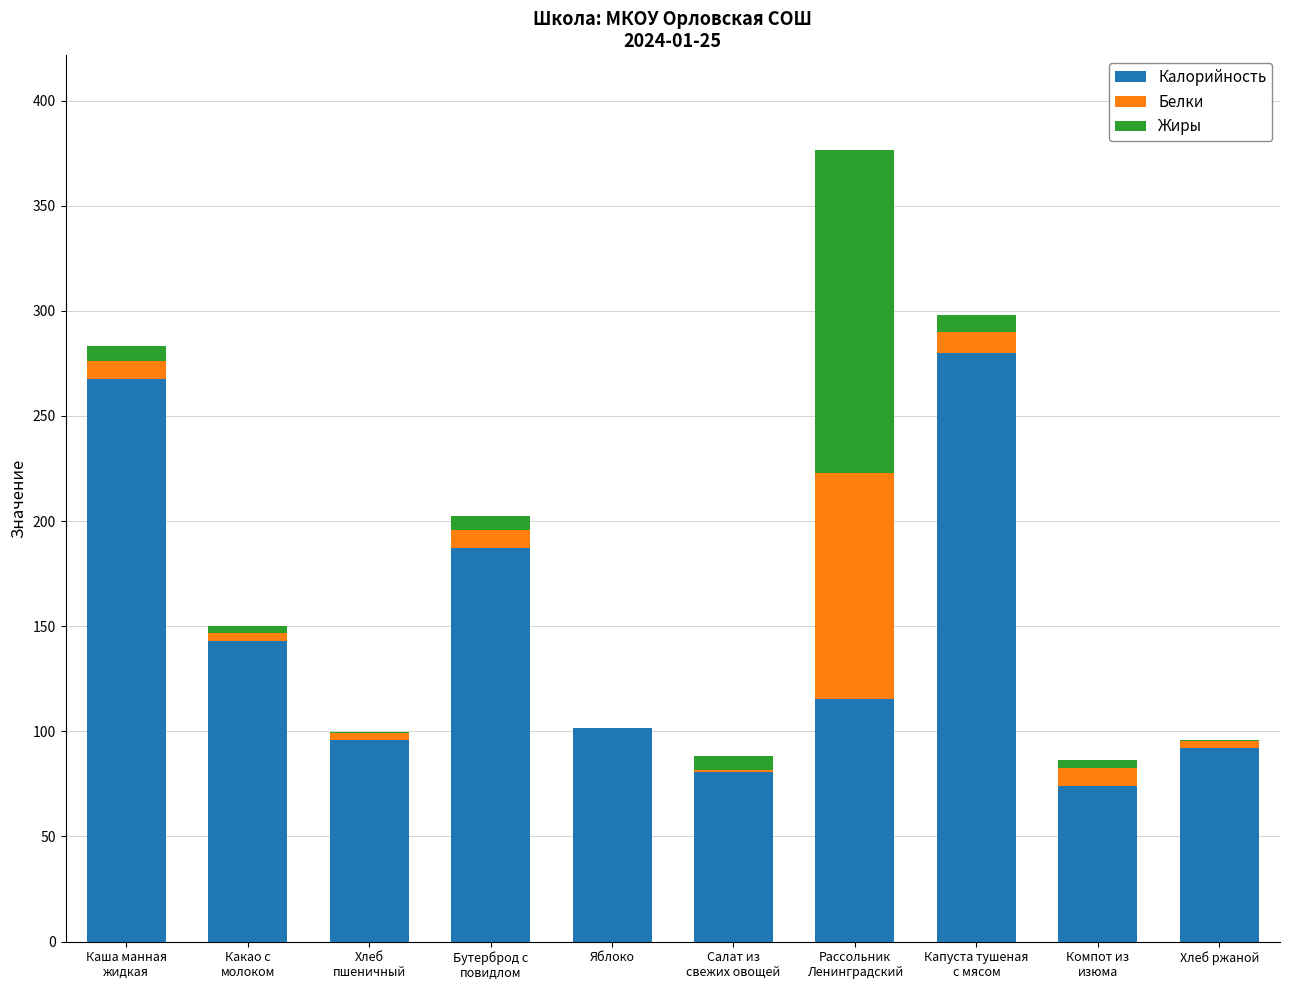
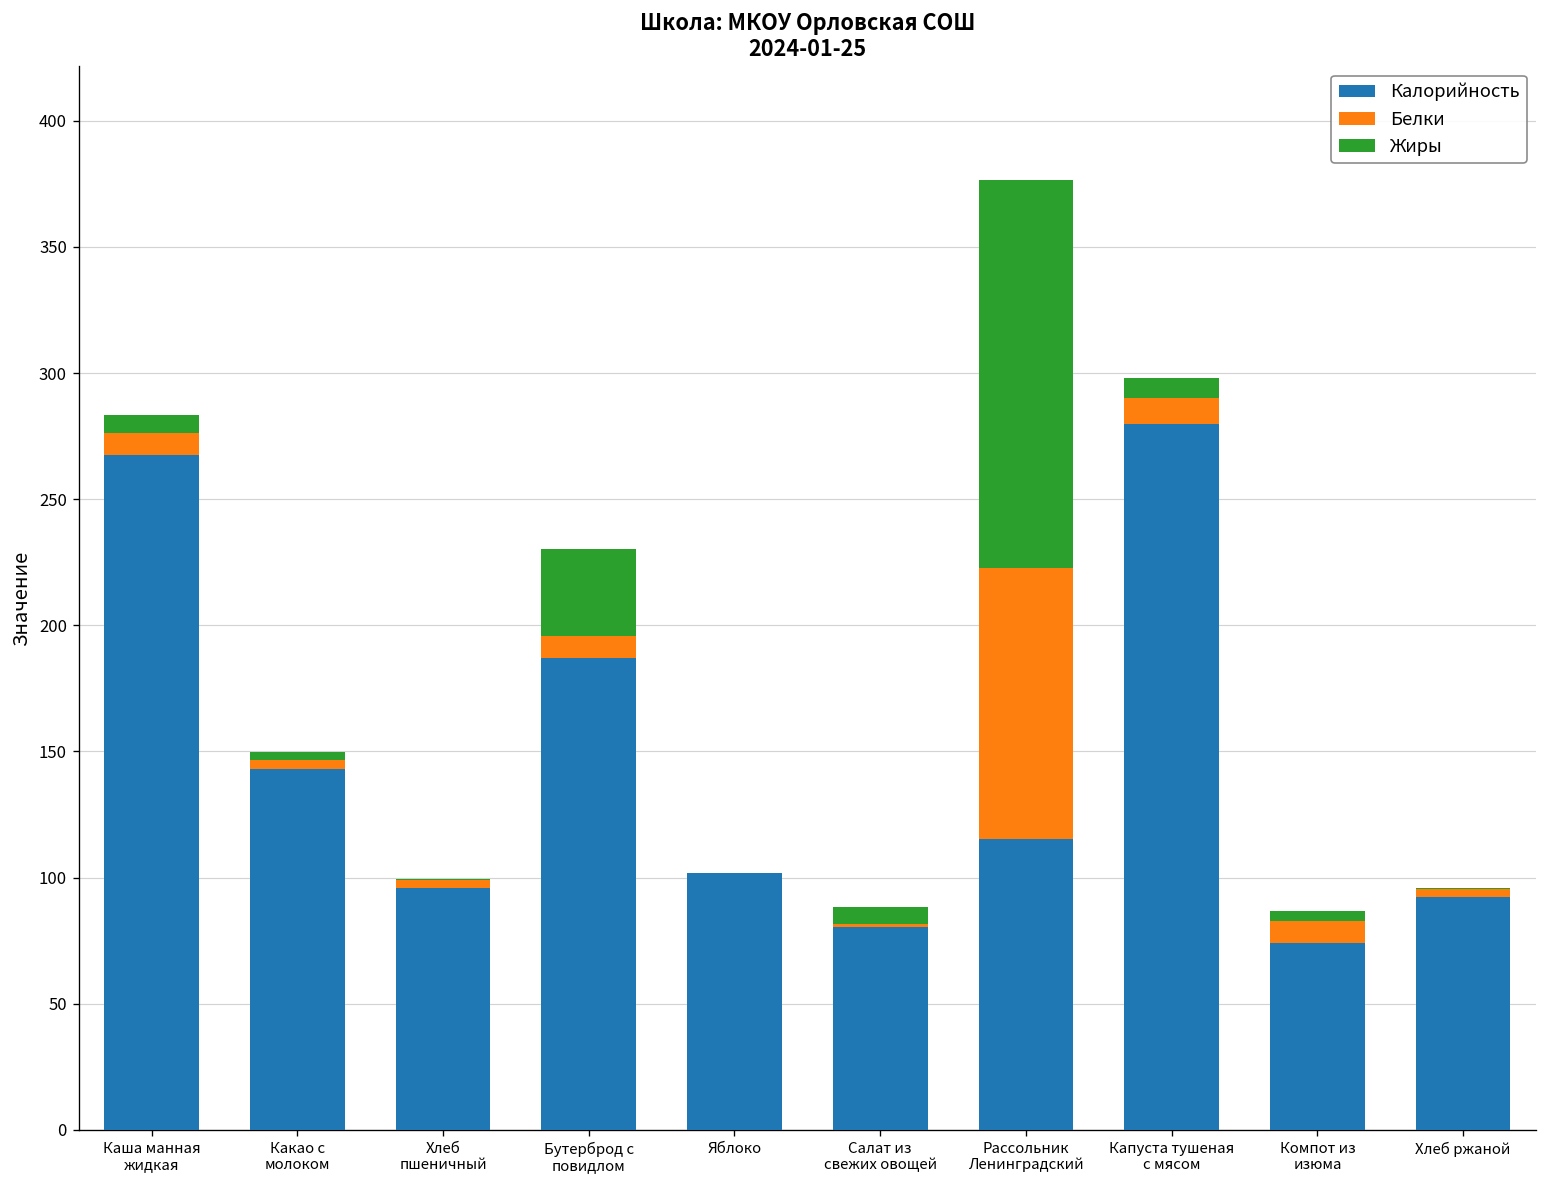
  {
    "Калорийность": {
      "Каша манная жидкая": 268,
      "Какао с молоком": 143,
      "Хлеб пшеничный": 96,
      "Бутерброд с повидлом": 187,
      "Яблоко": 102,
      "Салат из свежих овощей": 81,
      "Рассольник Ленинградский": 115,
      "Капуста тушеная с мясом": 280,
      "Компот из изюма": 74,
      "Хлеб ржаной": 92
    },
    "Белки": {
      "Каша манная жидкая": 9,
      "Какао с молоком": 4,
      "Хлеб пшеничный": 3,
      "Бутерброд с повидлом": 9,
      "Яблоко": 0,
      "Рассольник Ленинградский": 108,
      "Капуста тушеная с мясом": 10,
      "Компот из изюма": 9,
      "Хлеб ржаной": 3
    },
    "Жиры": {
      "Каша манная жидкая": 7,
      "Какао с молоком": 3,
-     "Бутерброд с повидлом": 7,
+     "Бутерброд с повидлом": 35,
      "Яблоко": 0,
      "Салат из свежих овощей": 7,
      "Рассольник Ленинградский": 153,
      "Капуста тушеная с мясом": 8,
      "Компот из изюма": 4
    }
  }
